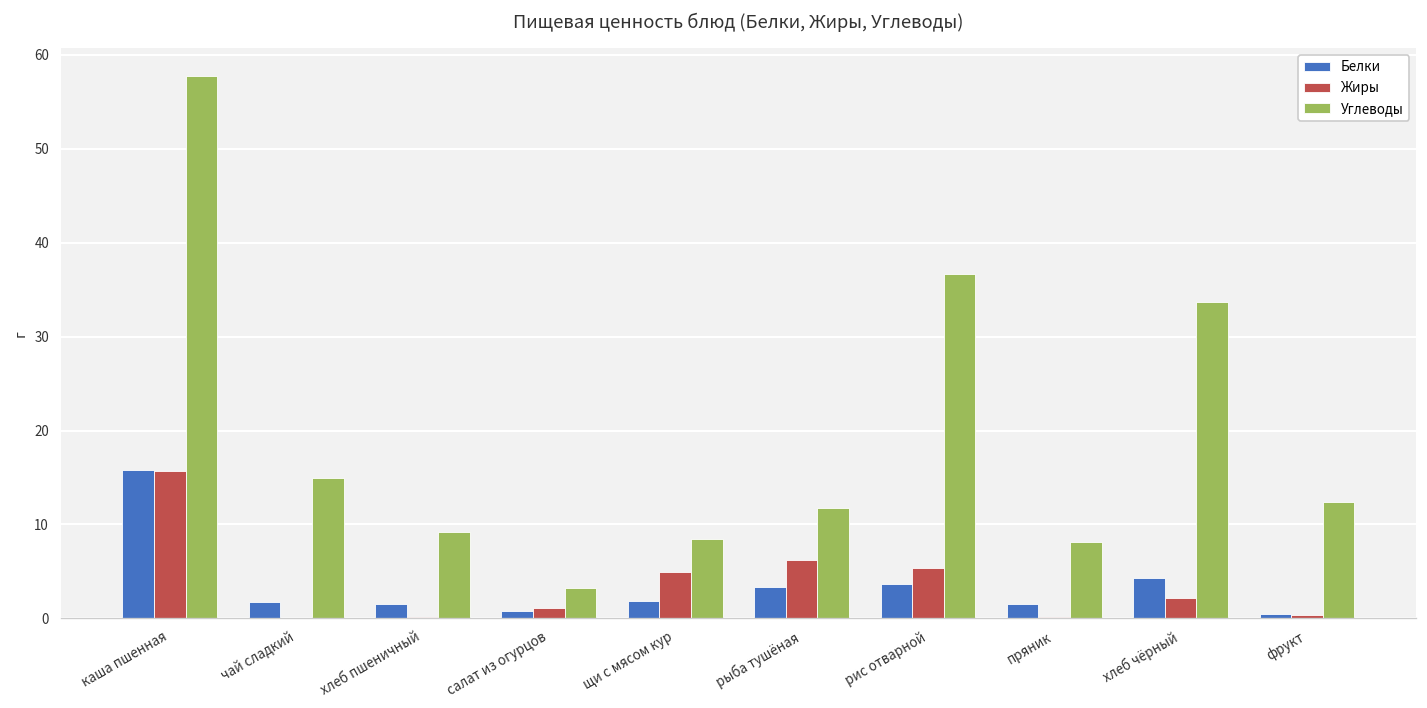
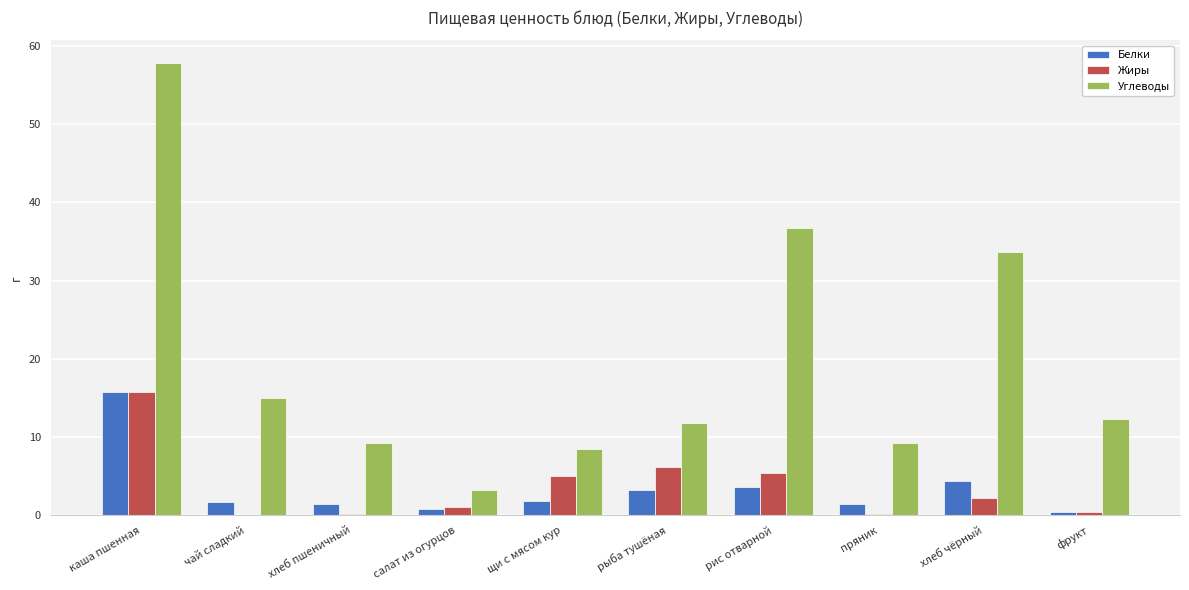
  {
    "Белки": {
      "каша пшенная": 16,
      "чай сладкий": 2,
      "хлеб пшеничный": 2,
      "салат из огурцов": 1,
      "щи с мясом кур": 2,
      "рыба тушёная": 3,
      "рис отварной": 4,
      "пряник": 2,
      "хлеб чёрный": 4,
      "фрукт": 0
    },
    "Жиры": {
      "каша пшенная": 16,
      "салат из огурцов": 1,
      "щи с мясом кур": 5,
      "рыба тушёная": 6,
      "рис отварной": 5,
      "хлеб чёрный": 2,
      "фрукт": 0
    },
    "Углеводы": {
      "каша пшенная": 58,
      "чай сладкий": 15,
      "хлеб пшеничный": 9,
      "салат из огурцов": 3,
      "щи с мясом кур": 8,
      "рыба тушёная": 12,
      "рис отварной": 37,
-     "пряник": 8,
+     "пряник": 9,
      "хлеб чёрный": 34,
      "фрукт": 12
    }
  }
